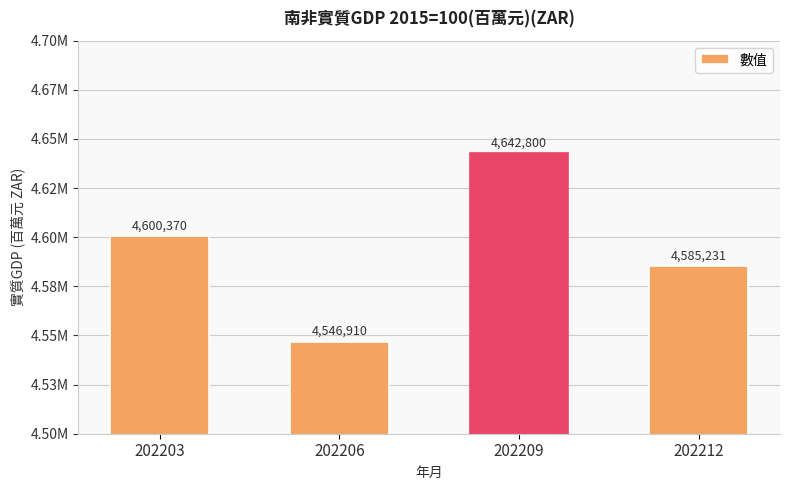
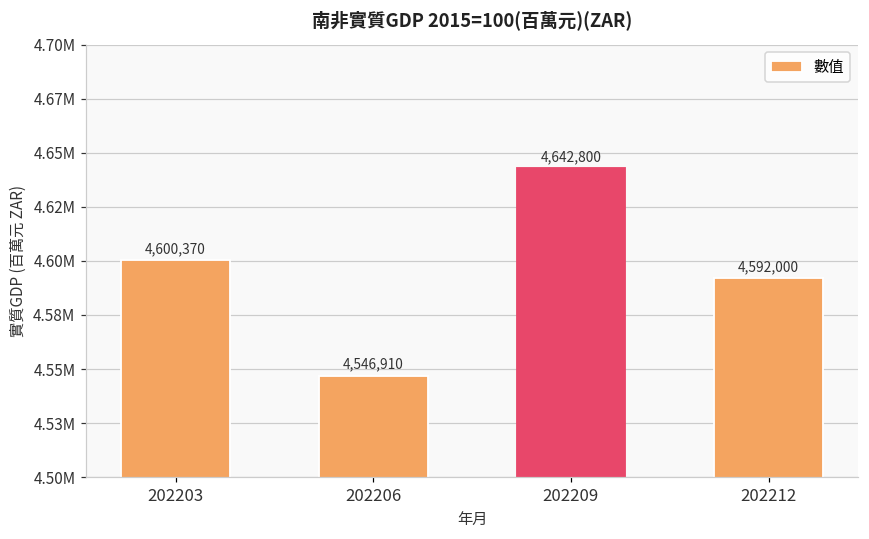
  {
    "202203": "4,600,370",
    "202206": "4,546,910",
    "202209": "4,642,800",
-   "202212": "4,585,231"
+   "202212": "4,592,000"
  }
